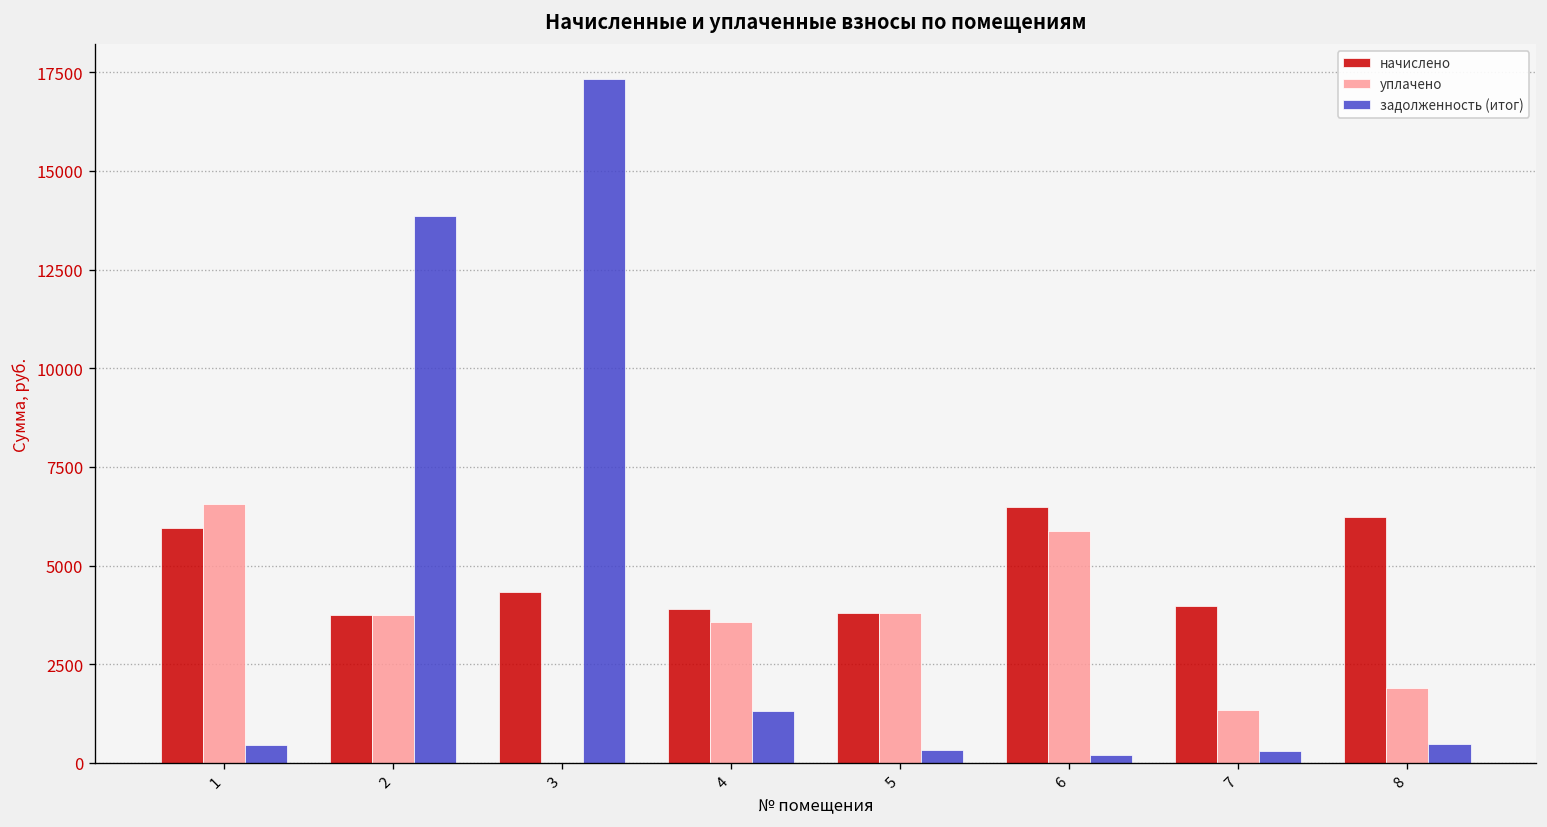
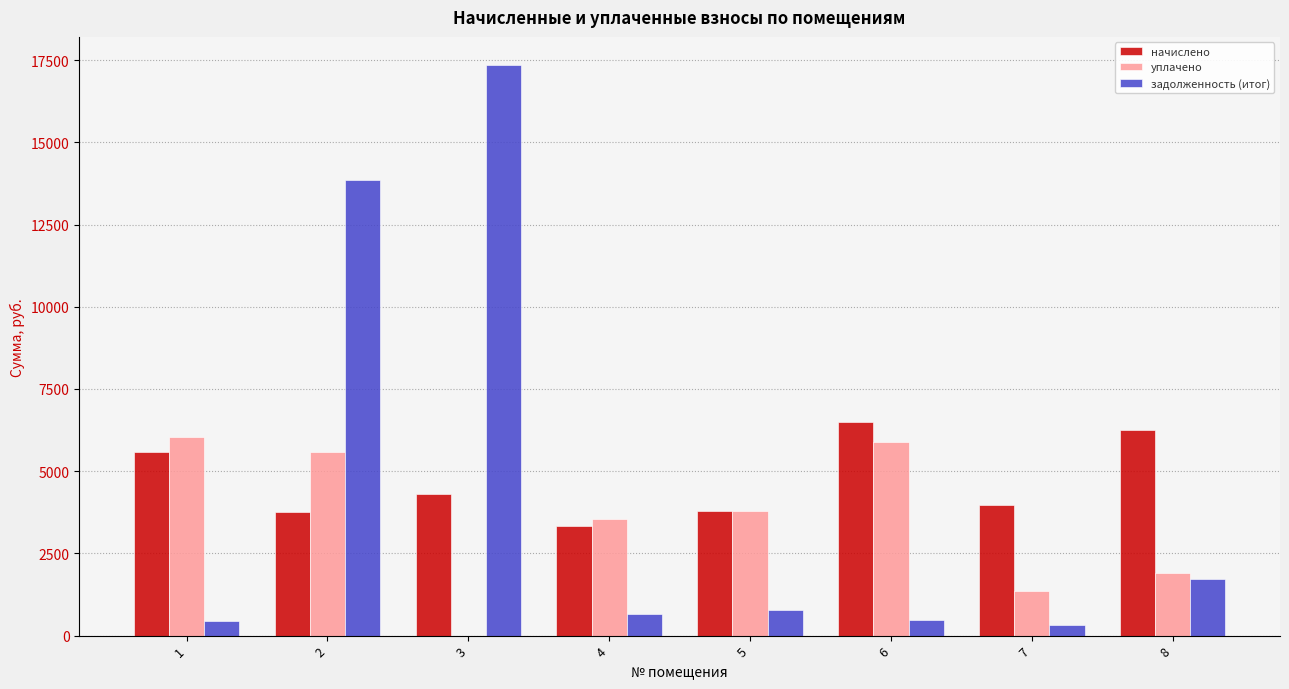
  {
    "начислено": {
-     "1": 6000,
+     "1": 5600,
      "2": 3800,
      "3": 4300,
-     "4": 3900,
+     "4": 3300,
      "5": 3800,
      "6": 6500,
      "7": 4000,
      "8": 6200
    },
    "уплачено": {
-     "1": 6600,
-     "2": 3700,
+     "1": 6000,
+     "2": 5600,
      "3": 0,
      "4": 3600,
      "5": 3800,
      "6": 5900,
      "7": 1300,
      "8": 1900
    },
    "задолженность (итог)": {
      "1": 400,
      "2": 13900,
      "3": 17300,
-     "4": 1300,
-     "5": 300,
-     "6": 200,
+     "4": 600,
+     "5": 800,
+     "6": 500,
      "7": 300,
-     "8": 500
+     "8": 1700
    }
  }
